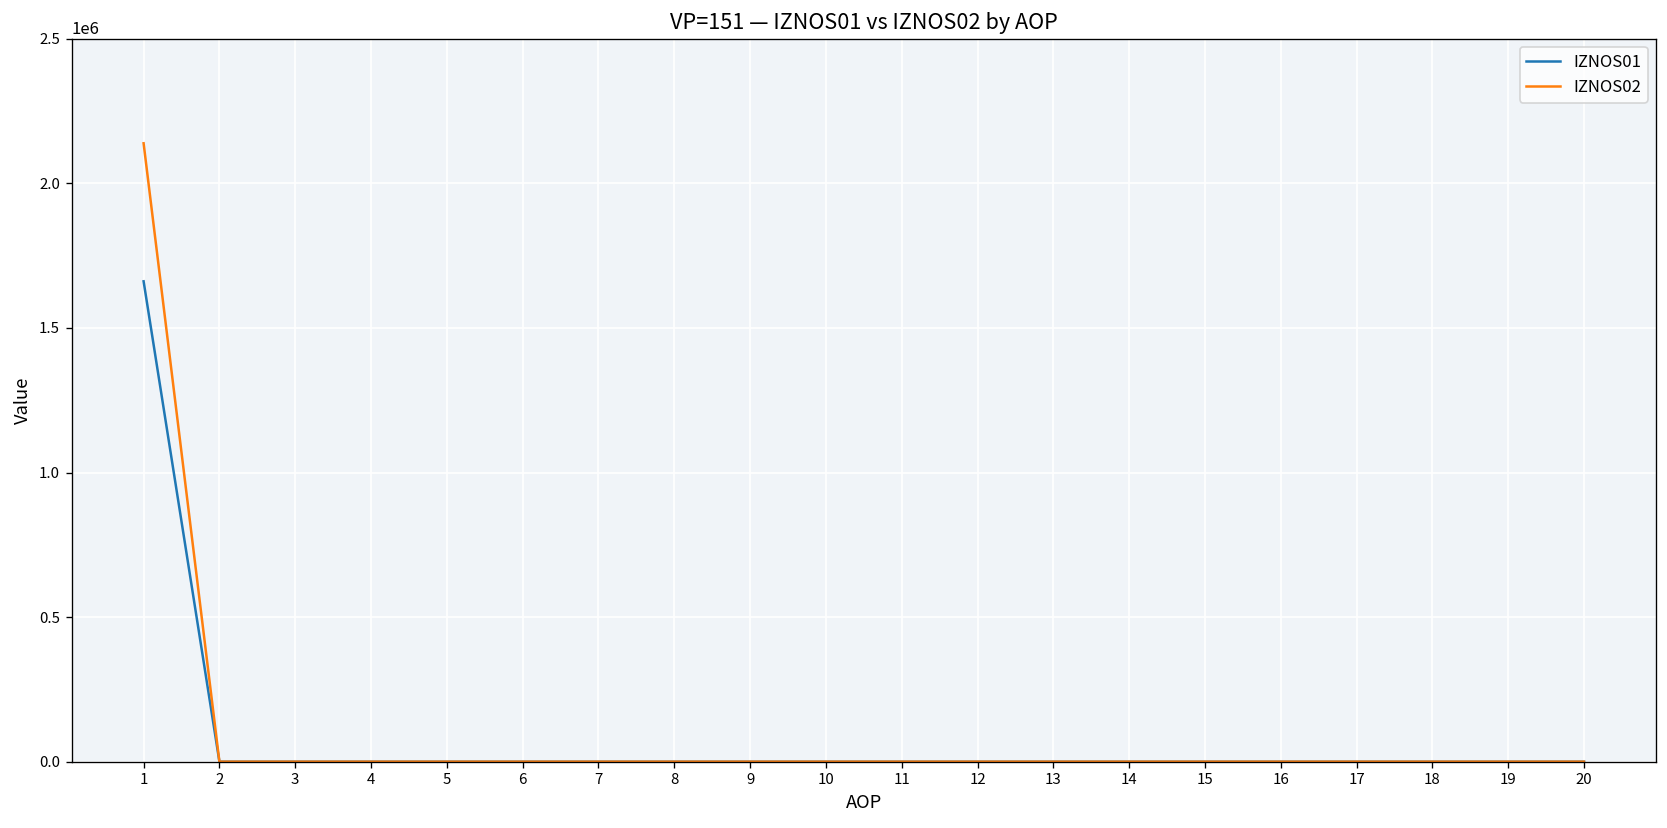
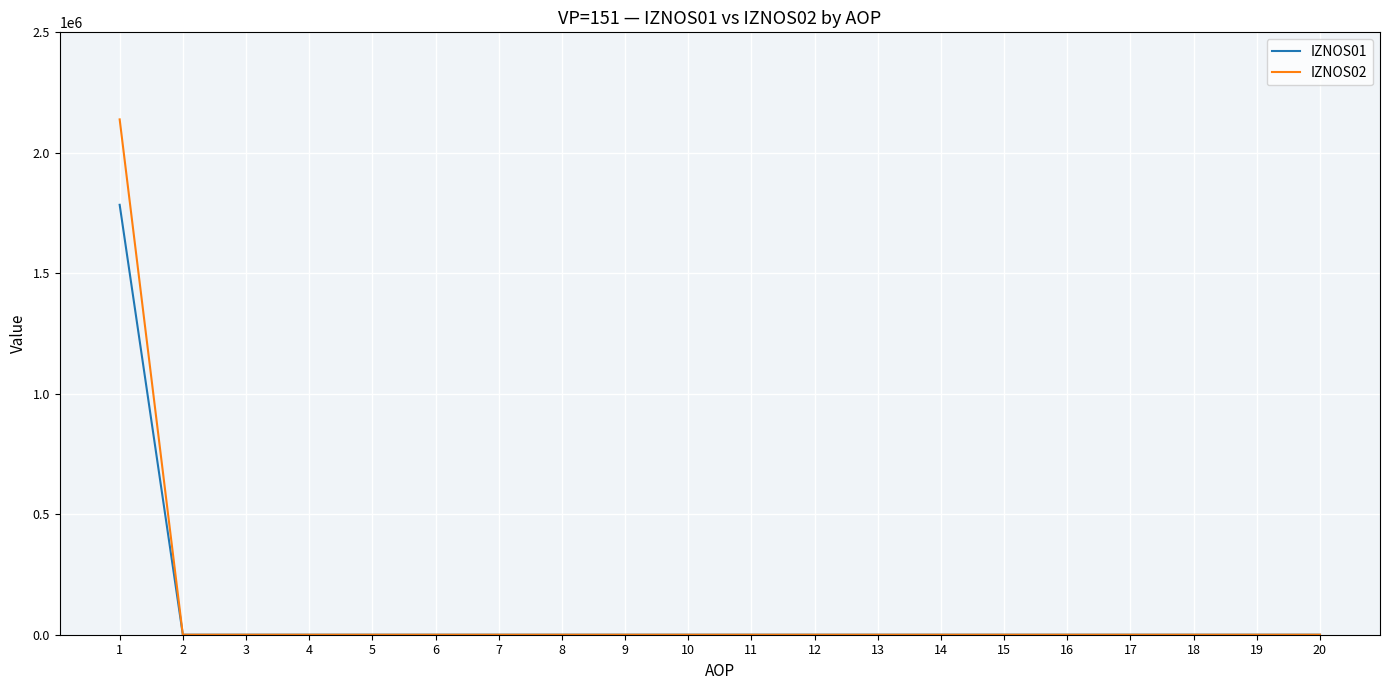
  {
    "IZNOS01": {
-     "1": 1660000
+     "1": 1780000
    },
    "IZNOS02": {
      "1": 2140000
    }
  }
